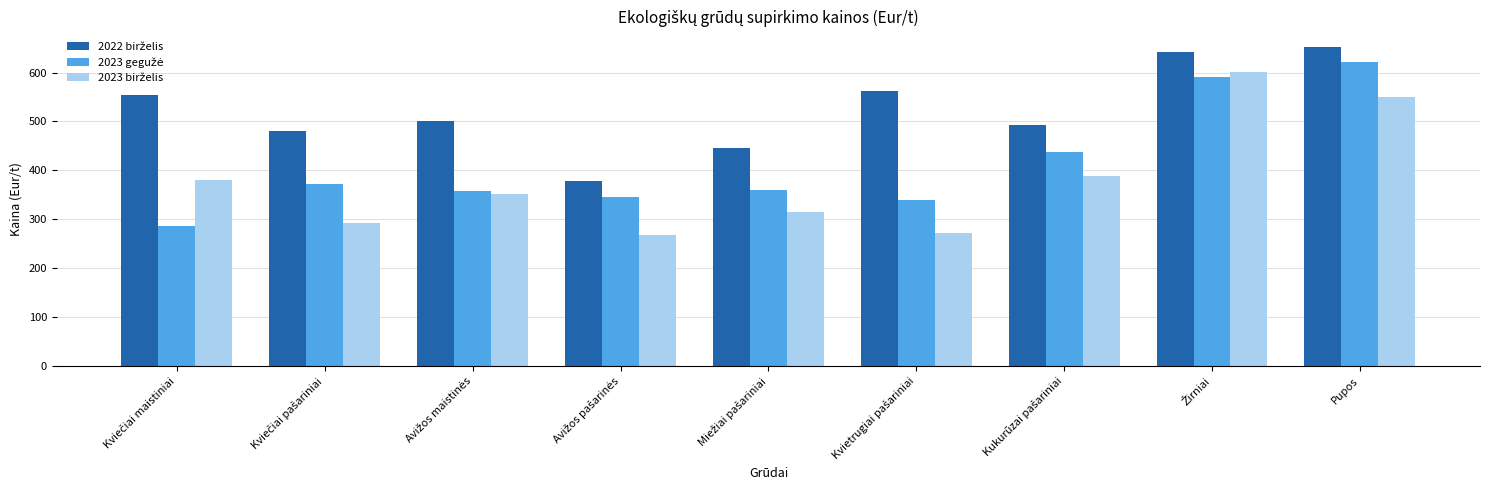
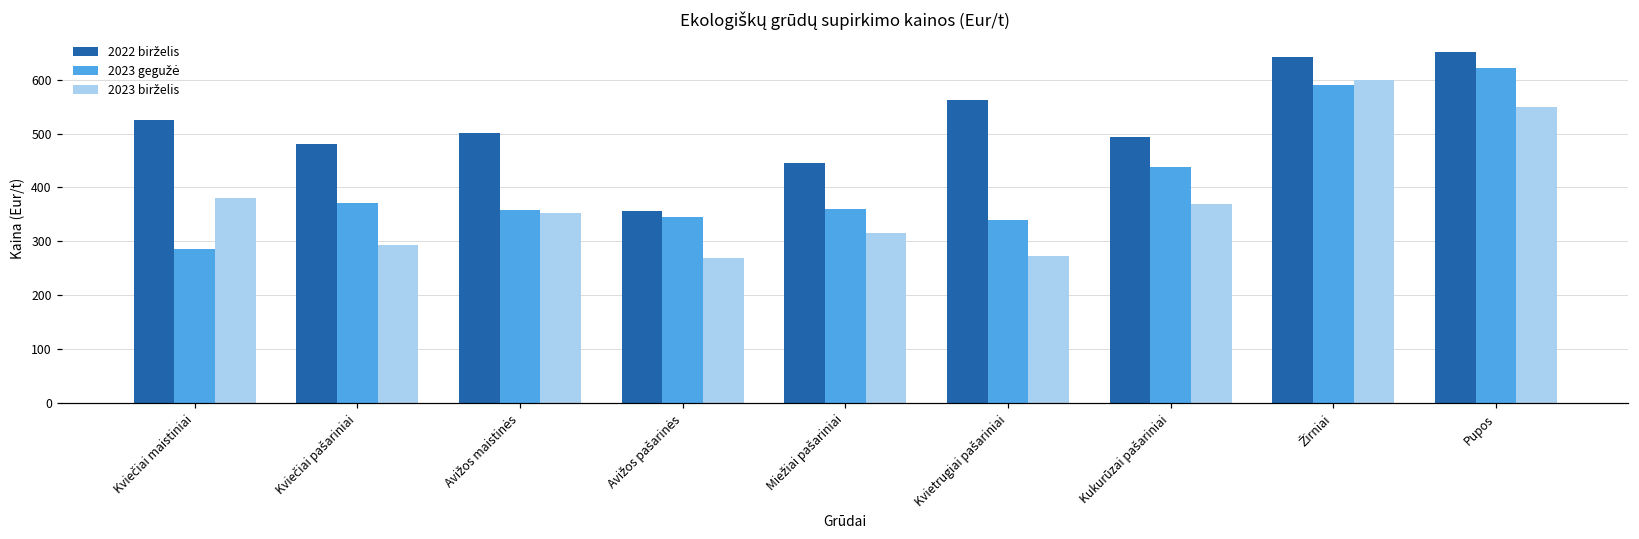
  {
    "2022 birželis": {
-     "Kviečiai maistiniai": 550,
+     "Kviečiai maistiniai": 520,
      "Kviečiai pašariniai": 480,
      "Avižos maistinės": 500,
-     "Avižos pašarinės": 380,
+     "Avižos pašarinės": 360,
      "Miežiai pašariniai": 450,
      "Kvietrugiai pašariniai": 560,
      "Kukurūzai pašariniai": 490,
      "Žirniai": 640,
      "Pupos": 650
    },
    "2023 gegužė": {
      "Kviečiai maistiniai": 290,
      "Kviečiai pašariniai": 370,
      "Avižos maistinės": 360,
      "Avižos pašarinės": 340,
      "Miežiai pašariniai": 360,
      "Kvietrugiai pašariniai": 340,
      "Kukurūzai pašariniai": 440,
      "Žirniai": 590,
      "Pupos": 620
    },
    "2023 birželis": {
      "Kviečiai maistiniai": 380,
      "Kviečiai pašariniai": 290,
      "Avižos maistinės": 350,
      "Avižos pašarinės": 270,
      "Miežiai pašariniai": 320,
      "Kvietrugiai pašariniai": 270,
-     "Kukurūzai pašariniai": 390,
+     "Kukurūzai pašariniai": 370,
      "Žirniai": 600,
      "Pupos": 550
    }
  }
